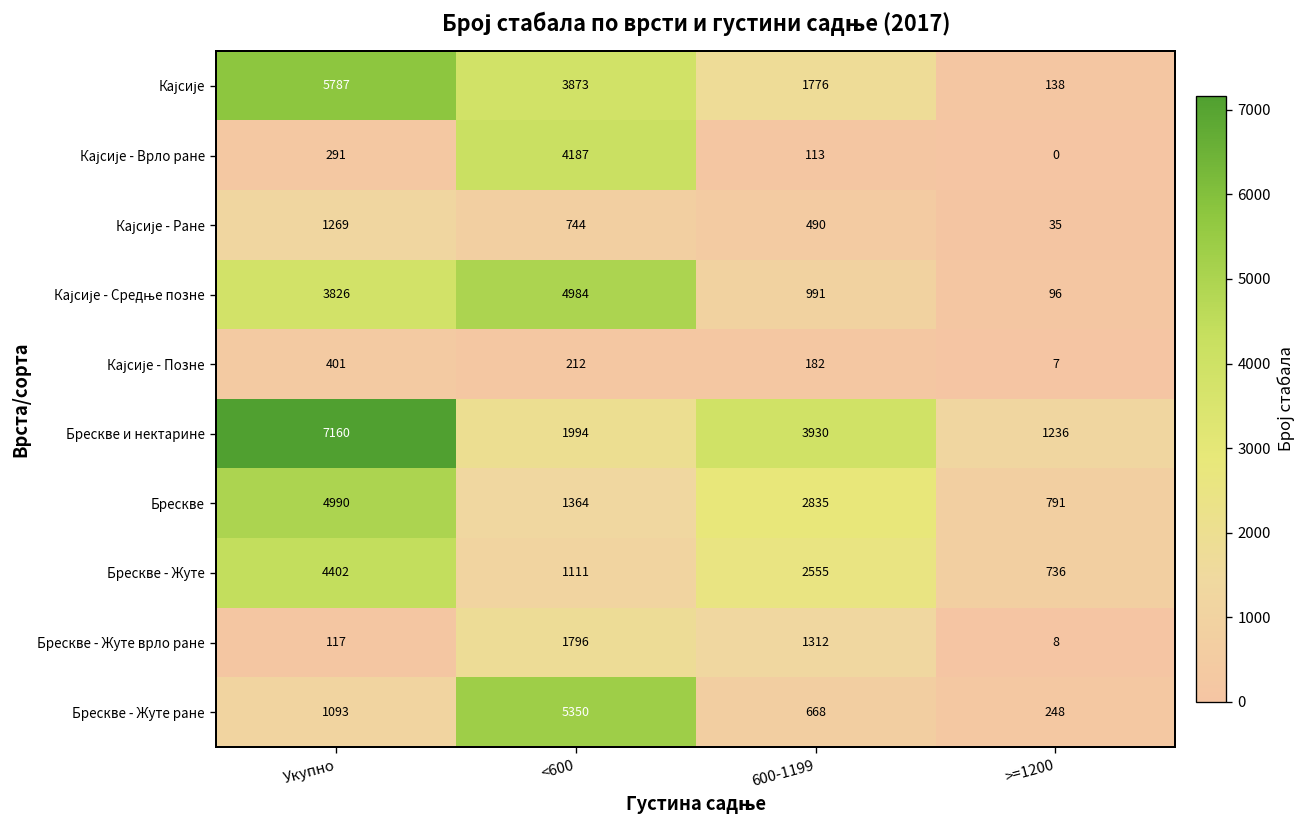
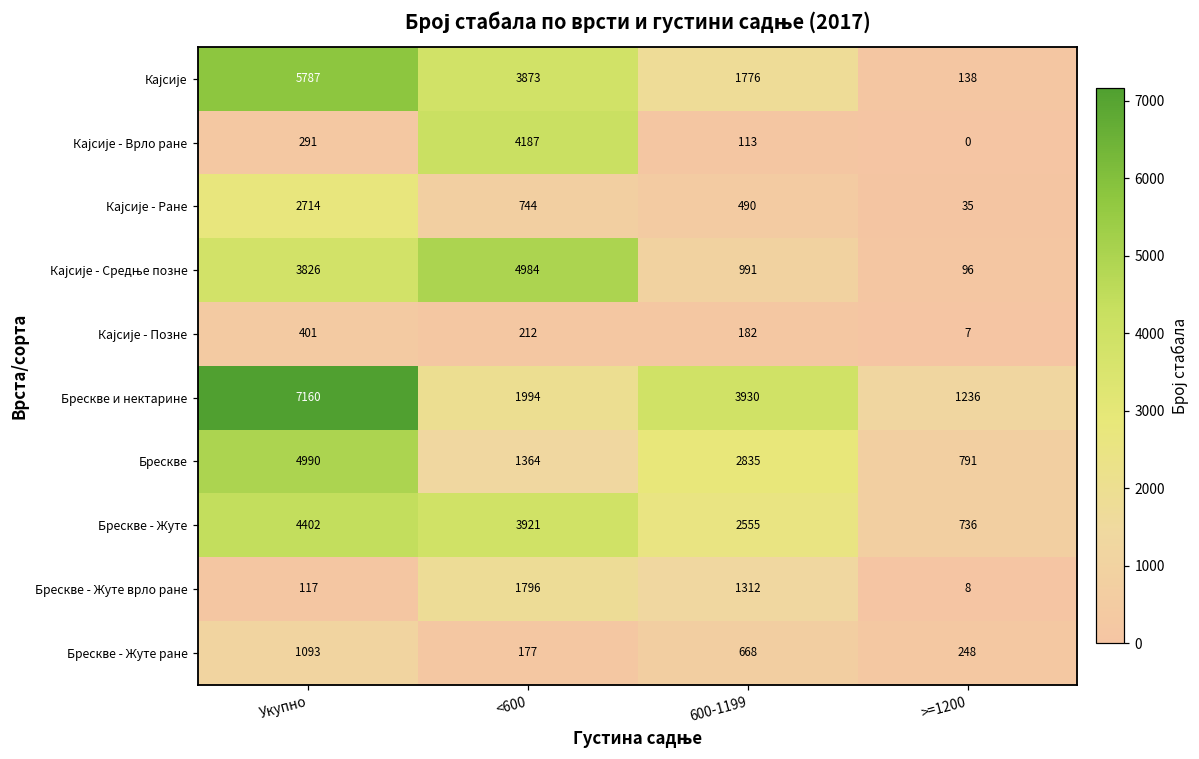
  {
    "Кајсије": {
      "Укупно": 5787,
      "<600": 3873,
      "600-1199": 1776,
      ">=1200": 138
    },
    "Кајсије - Врло ране": {
      "Укупно": 291,
      "<600": 4187,
      "600-1199": 113,
      ">=1200": 0
    },
    "Кајсије - Ране": {
-     "Укупно": 1269,
+     "Укупно": 2714,
      "<600": 744,
      "600-1199": 490,
      ">=1200": 35
    },
    "Кајсије - Средње позне": {
      "Укупно": 3826,
      "<600": 4984,
      "600-1199": 991,
      ">=1200": 96
    },
    "Кајсије - Позне": {
      "Укупно": 401,
      "<600": 212,
      "600-1199": 182,
      ">=1200": 7
    },
    "Брескве и нектарине": {
      "Укупно": 7160,
      "<600": 1994,
      "600-1199": 3930,
      ">=1200": 1236
    },
    "Брескве": {
      "Укупно": 4990,
      "<600": 1364,
      "600-1199": 2835,
      ">=1200": 791
    },
    "Брескве - Жуте": {
      "Укупно": 4402,
-     "<600": 1111,
+     "<600": 3921,
      "600-1199": 2555,
      ">=1200": 736
    },
    "Брескве - Жуте врло ране": {
      "Укупно": 117,
      "<600": 1796,
      "600-1199": 1312,
      ">=1200": 8
    },
    "Брескве - Жуте ране": {
      "Укупно": 1093,
-     "<600": 5350,
+     "<600": 177,
      "600-1199": 668,
      ">=1200": 248
    }
  }
